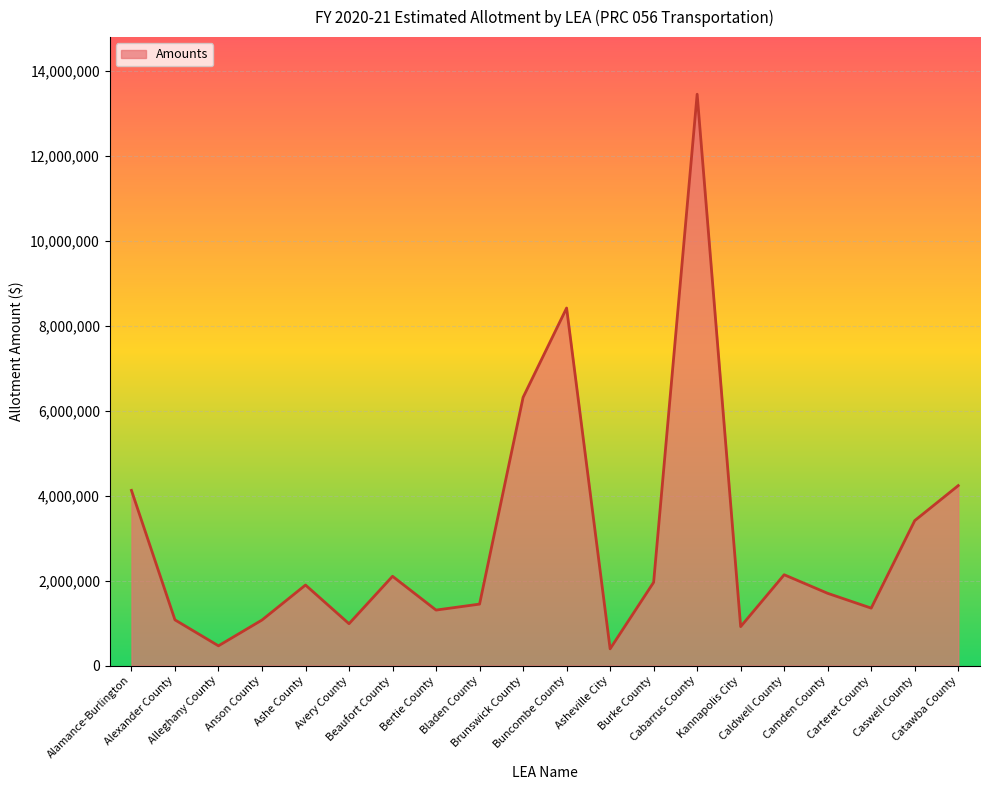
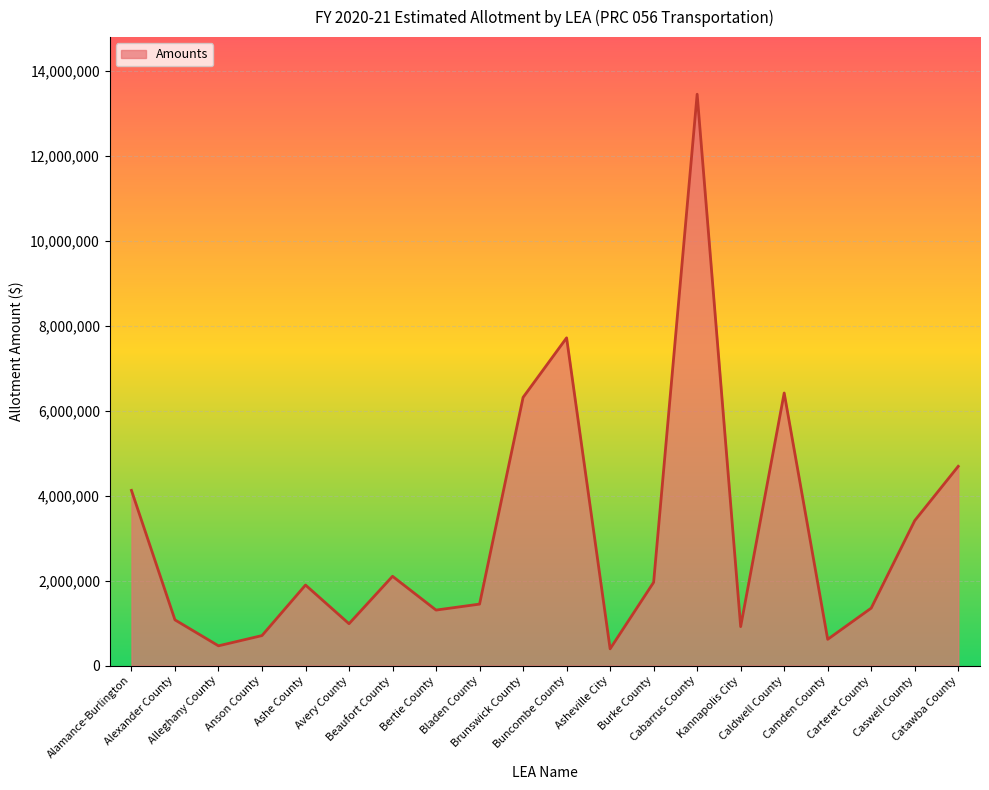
  {
    "Alamance-Burlington": "4,100,000",
    "Alexander County": "1,100,000",
    "Alleghany County": "500,000",
-   "Anson County": "1,100,000",
+   "Anson County": "700,000",
    "Ashe County": "1,900,000",
    "Avery County": "1,000,000",
    "Beaufort County": "2,100,000",
    "Bertie County": "1,300,000",
    "Bladen County": "1,400,000",
    "Brunswick County": "6,300,000",
-   "Buncombe County": "8,400,000",
+   "Buncombe County": "7,700,000",
    "Asheville City": "400,000",
    "Burke County": "2,000,000",
    "Cabarrus County": "13,500,000",
    "Kannapolis City": "900,000",
-   "Caldwell County": "2,100,000",
-   "Camden County": "1,700,000",
+   "Caldwell County": "6,400,000",
+   "Camden County": "600,000",
    "Carteret County": "1,400,000",
    "Caswell County": "3,400,000",
-   "Catawba County": "4,200,000"
+   "Catawba County": "4,700,000"
  }
